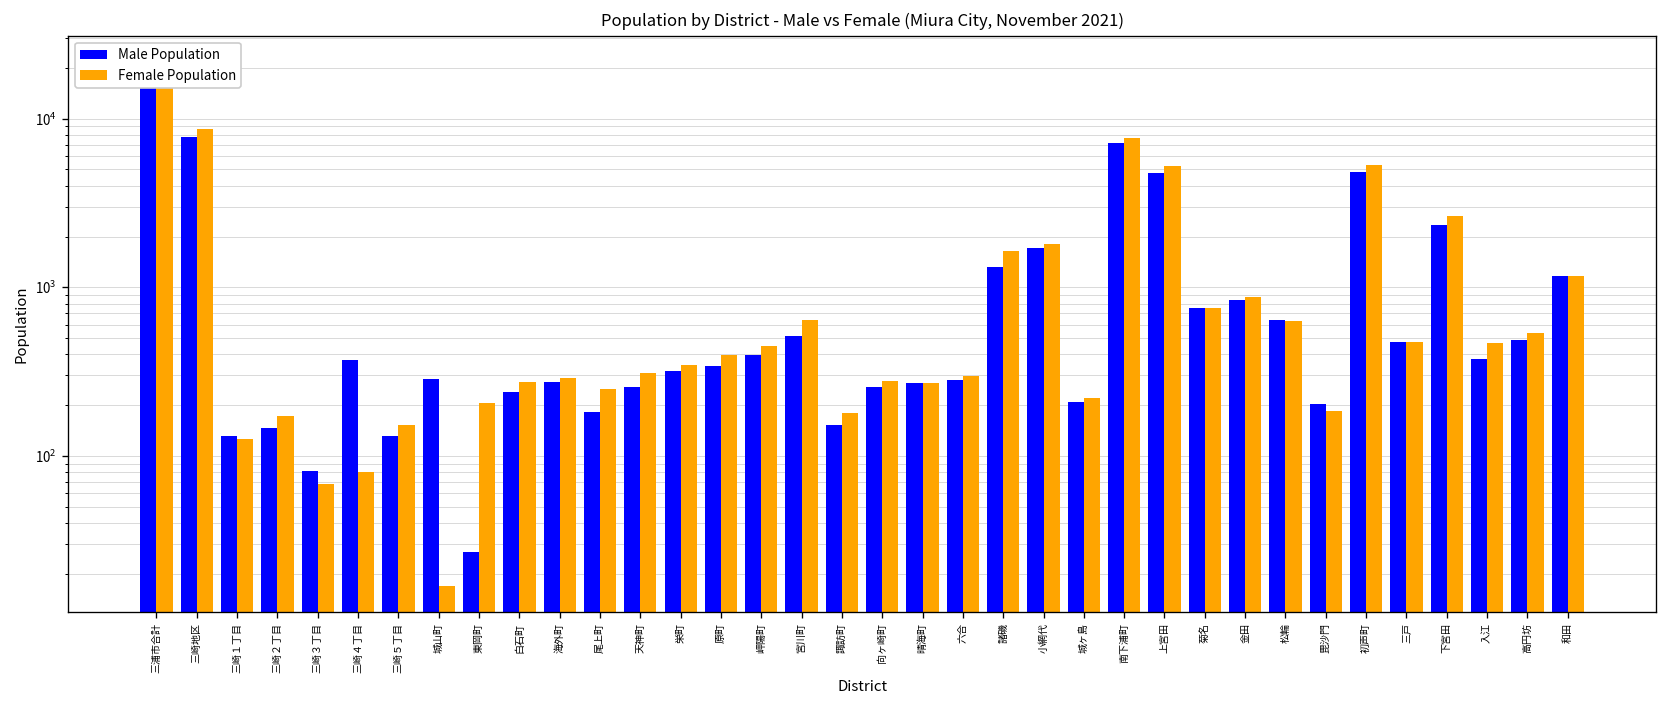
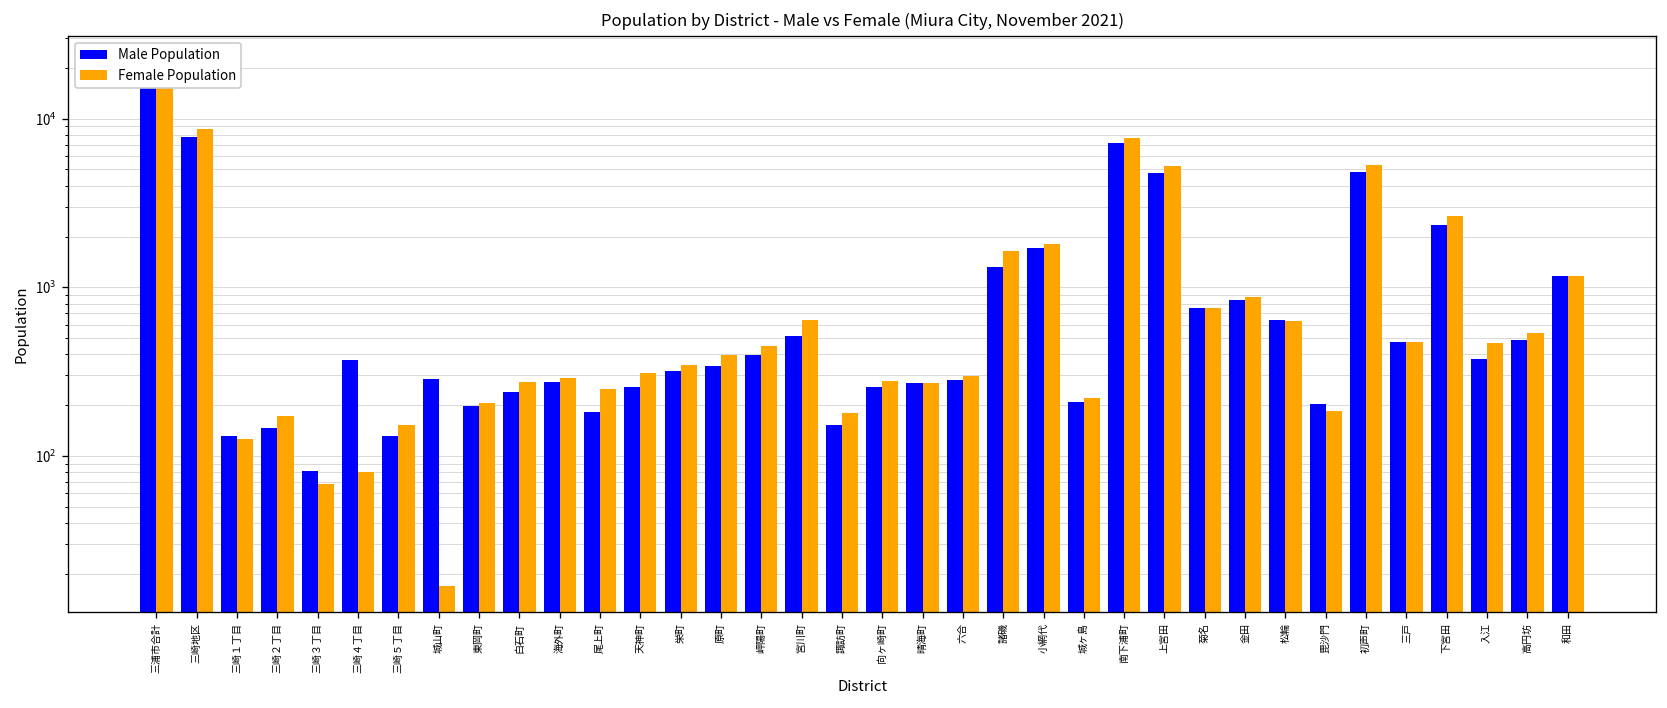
  {
    "Male Population": {
      "三崎地区": 8000,
      "三崎１丁目": 130,
      "三崎２丁目": 150,
      "三崎３丁目": 80,
      "三崎４丁目": 370,
      "三崎５丁目": 130,
      "城山町": 290,
-     "東岡町": 27,
+     "東岡町": 200,
      "白石町": 240,
      "海外町": 280,
      "尾上町": 180,
      "天神町": 260,
      "栄町": 320,
      "原町": 340,
      "岬陽町": 400,
      "宮川町": 510,
      "諏訪町": 150,
      "向ヶ崎町": 260,
      "晴海町": 270,
      "六合": 280,
      "諸磯": 1300,
      "小網代": 1700,
      "城ヶ島": 210,
      "南下浦町": 7000,
      "上宮田": 4800,
      "菊名": 800,
      "金田": 800,
      "松輪": 600,
      "毘沙門": 200,
      "初声町": 4900,
      "三戸": 470,
      "下宮田": 2400,
      "入江": 370,
      "高円坊": 480,
      "和田": 1200
    },
    "Female Population": {
      "三崎地区": 9000,
      "三崎１丁目": 130,
      "三崎２丁目": 170,
      "三崎３丁目": 70,
      "三崎４丁目": 80,
      "三崎５丁目": 150,
      "城山町": 17,
      "東岡町": 210,
      "白石町": 280,
      "海外町": 290,
      "尾上町": 250,
      "天神町": 310,
      "栄町": 350,
      "原町": 400,
      "岬陽町": 450,
      "宮川町": 600,
      "諏訪町": 180,
      "向ヶ崎町": 280,
      "晴海町": 270,
      "六合": 300,
      "諸磯": 1600,
      "小網代": 1800,
      "城ヶ島": 220,
      "南下浦町": 8000,
      "上宮田": 5200,
      "菊名": 800,
      "金田": 900,
      "松輪": 600,
      "毘沙門": 180,
      "初声町": 5300,
      "三戸": 470,
      "下宮田": 2600,
      "入江": 470,
      "高円坊": 540,
      "和田": 1200
    }
  }
